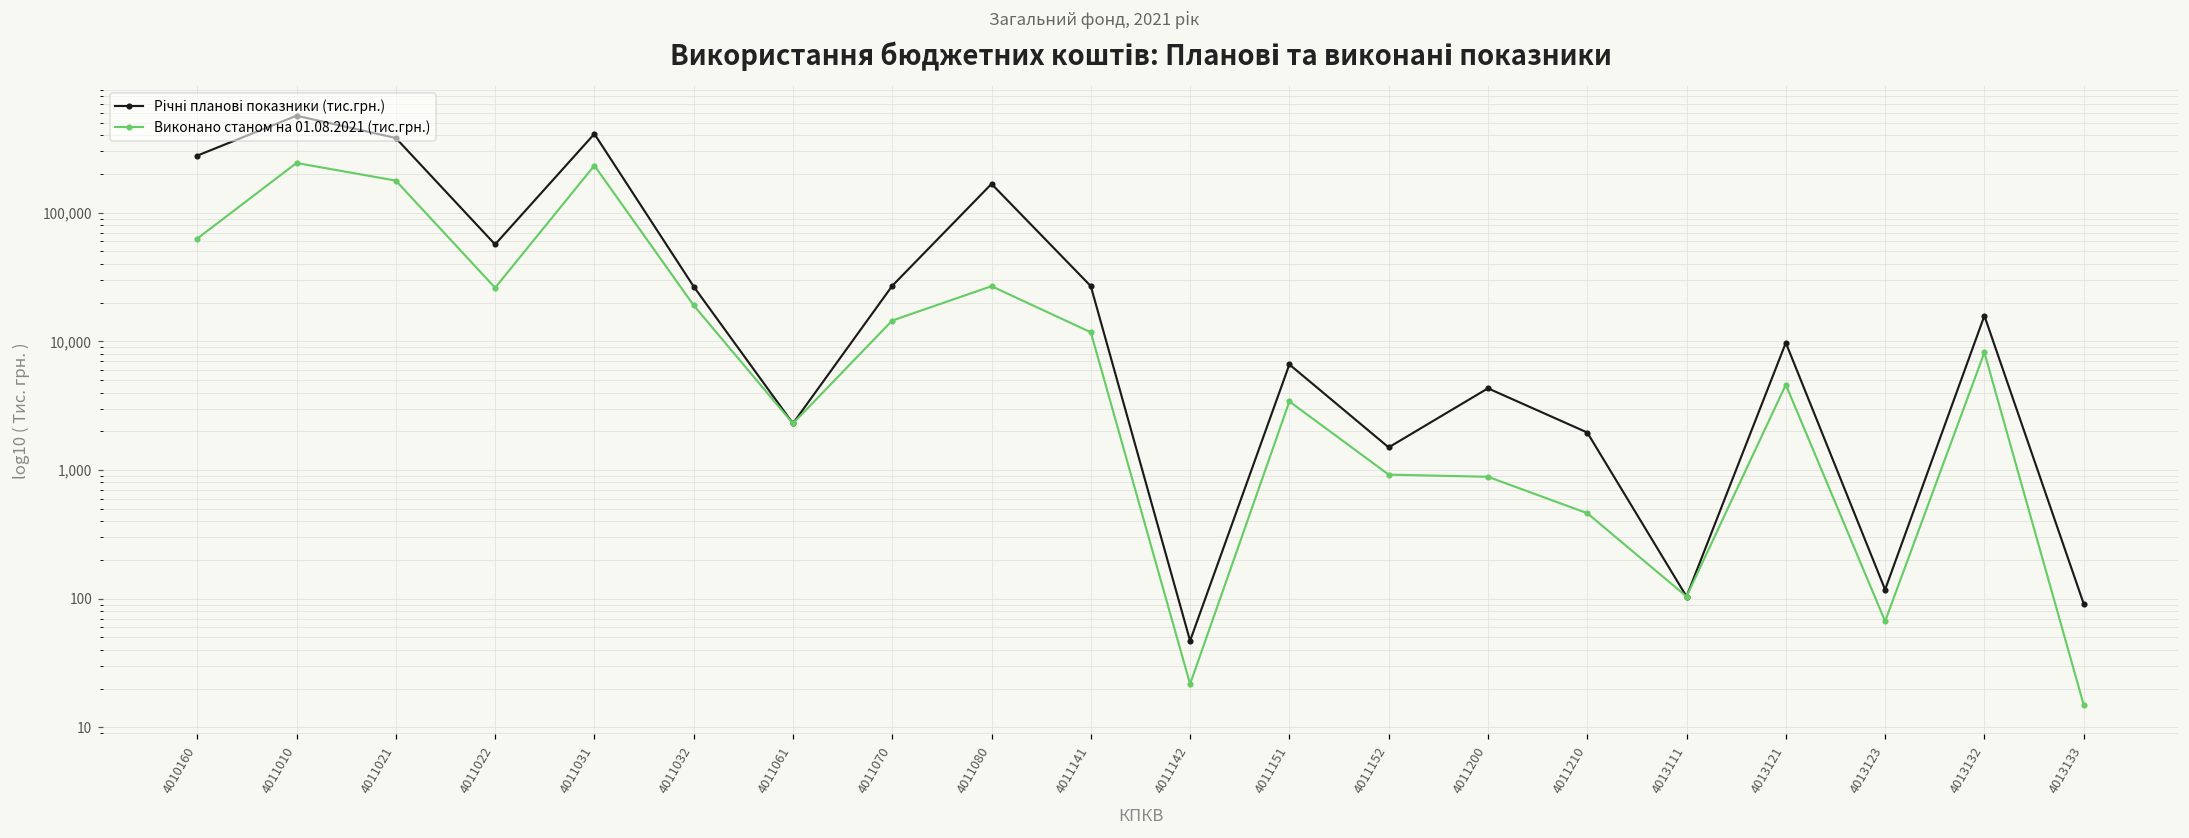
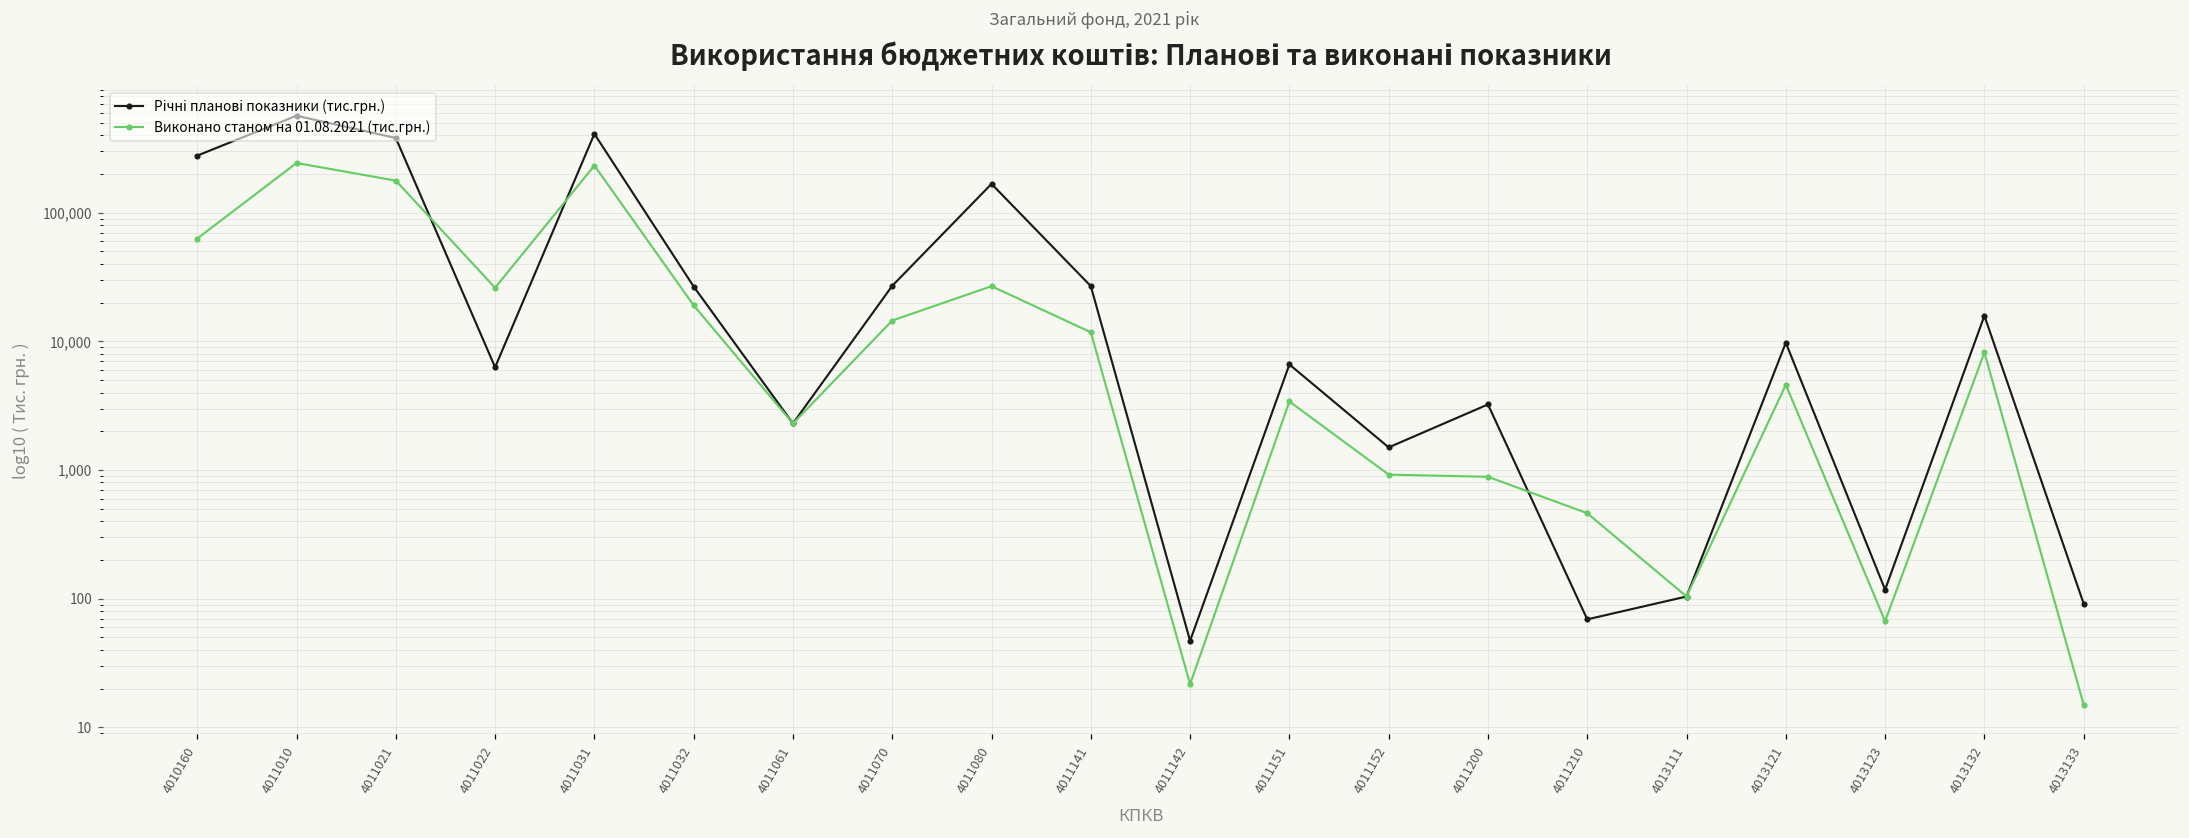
  {
    "Річні планові показники (тис.грн.)": {
      "4010160": "280,000",
-     "4011022": "60,000",
+     "4011022": "6,000",
      "4011031": "410,000",
      "4011032": "27,000",
      "4011070": "27,000",
      "4011080": "170,000",
      "4011141": "27,000",
      "4011142": "47",
      "4011151": "7,000",
      "4011152": "1,500",
-     "4011200": "4,300",
-     "4011210": "2,000",
+     "4011200": "3,200",
+     "4011210": "70",
      "4013121": "10,000",
      "4013123": "120",
      "4013132": "16,000",
      "4013133": "90"
    },
    "Виконано станом на 01.08.2021 (тис.грн.)": {
      "4010160": "60,000",
      "4011010": "240,000",
      "4011021": "180,000",
      "4011022": "26,000",
      "4011031": "230,000",
      "4011032": "19,000",
      "4011070": "14,000",
      "4011080": "27,000",
      "4011141": "12,000",
      "4011142": "22",
      "4011151": "3,400",
      "4011152": "900",
      "4011200": "900",
      "4011210": "460",
      "4013121": "4,600",
      "4013123": "70",
      "4013132": "8,000",
      "4013133": "15"
    }
  }
